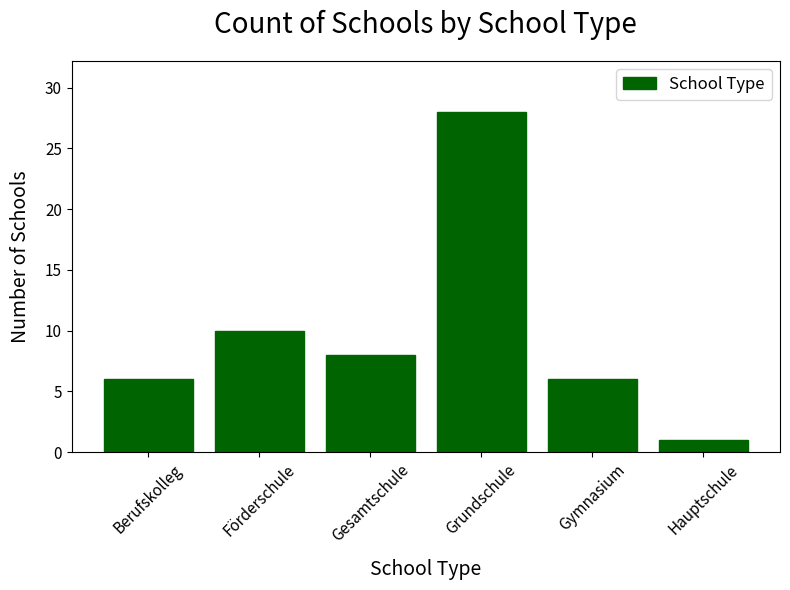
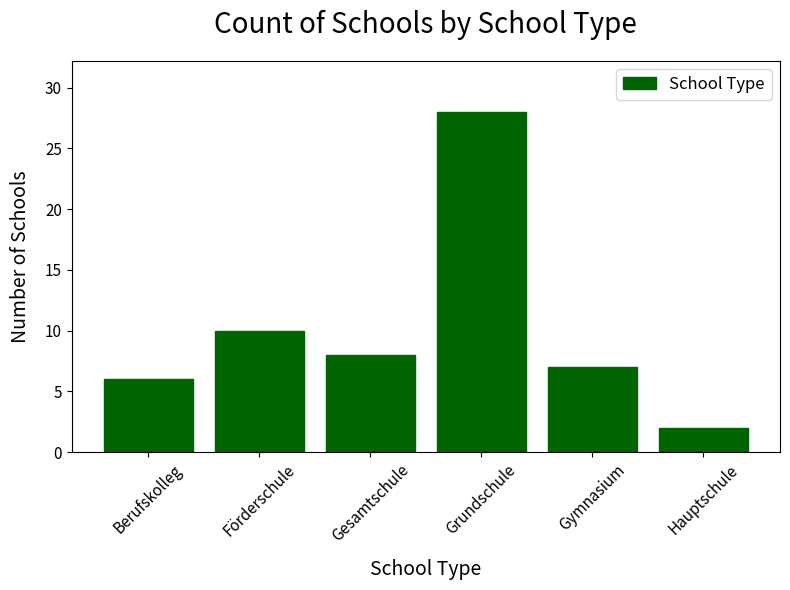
  {
    "Berufskolleg": 6,
    "Förderschule": 10,
    "Gesamtschule": 8,
    "Grundschule": 28,
-   "Gymnasium": 6,
-   "Hauptschule": 1
+   "Gymnasium": 7,
+   "Hauptschule": 2
  }
